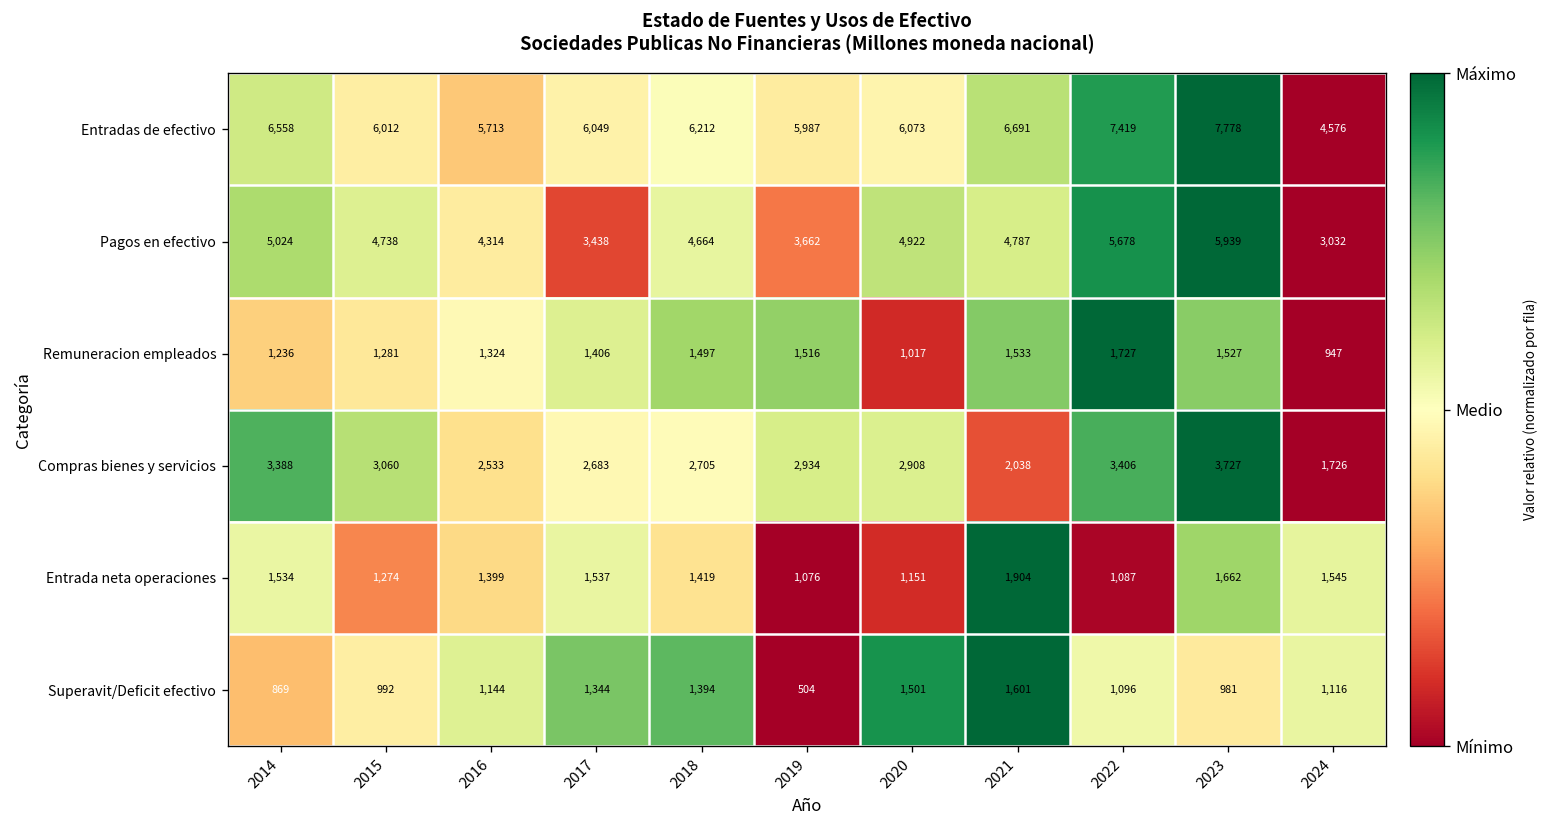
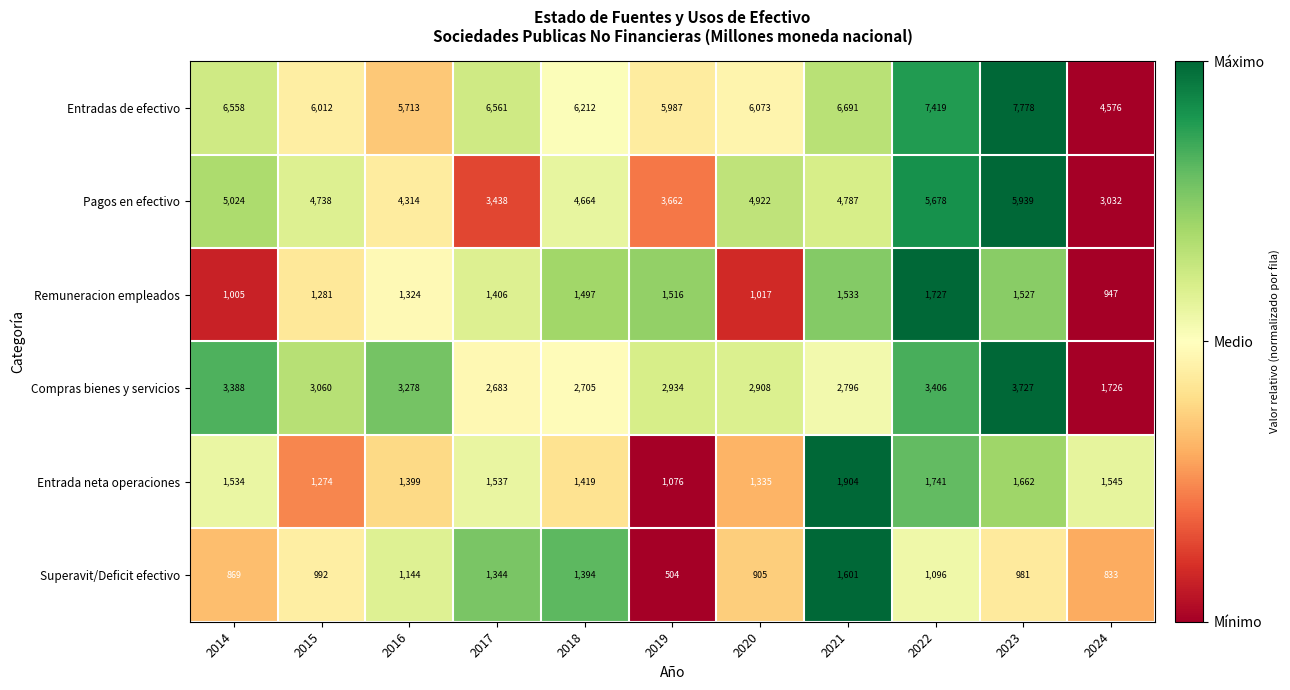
  {
    "Entradas de efectivo": {
      "2014": "6,558",
      "2015": "6,012",
      "2016": "5,713",
-     "2017": "6,049",
+     "2017": "6,561",
      "2018": "6,212",
      "2019": "5,987",
      "2020": "6,073",
      "2021": "6,691",
      "2022": "7,419",
      "2023": "7,778",
      "2024": "4,576"
    },
    "Pagos en efectivo": {
      "2014": "5,024",
      "2015": "4,738",
      "2016": "4,314",
      "2017": "3,438",
      "2018": "4,664",
      "2019": "3,662",
      "2020": "4,922",
      "2021": "4,787",
      "2022": "5,678",
      "2023": "5,939",
      "2024": "3,032"
    },
    "Remuneracion empleados": {
-     "2014": "1,236",
+     "2014": "1,005",
      "2015": "1,281",
      "2016": "1,324",
      "2017": "1,406",
      "2018": "1,497",
      "2019": "1,516",
      "2020": "1,017",
      "2021": "1,533",
      "2022": "1,727",
      "2023": "1,527",
      "2024": "947"
    },
    "Compras bienes y servicios": {
      "2014": "3,388",
      "2015": "3,060",
-     "2016": "2,533",
+     "2016": "3,278",
      "2017": "2,683",
      "2018": "2,705",
      "2019": "2,934",
      "2020": "2,908",
-     "2021": "2,038",
+     "2021": "2,796",
      "2022": "3,406",
      "2023": "3,727",
      "2024": "1,726"
    },
    "Entrada neta operaciones": {
      "2014": "1,534",
      "2015": "1,274",
      "2016": "1,399",
      "2017": "1,537",
      "2018": "1,419",
      "2019": "1,076",
-     "2020": "1,151",
+     "2020": "1,335",
      "2021": "1,904",
-     "2022": "1,087",
+     "2022": "1,741",
      "2023": "1,662",
      "2024": "1,545"
    },
    "Superavit/Deficit efectivo": {
      "2014": "869",
      "2015": "992",
      "2016": "1,144",
      "2017": "1,344",
      "2018": "1,394",
      "2019": "504",
-     "2020": "1,501",
+     "2020": "905",
      "2021": "1,601",
      "2022": "1,096",
      "2023": "981",
-     "2024": "1,116"
+     "2024": "833"
    }
  }
